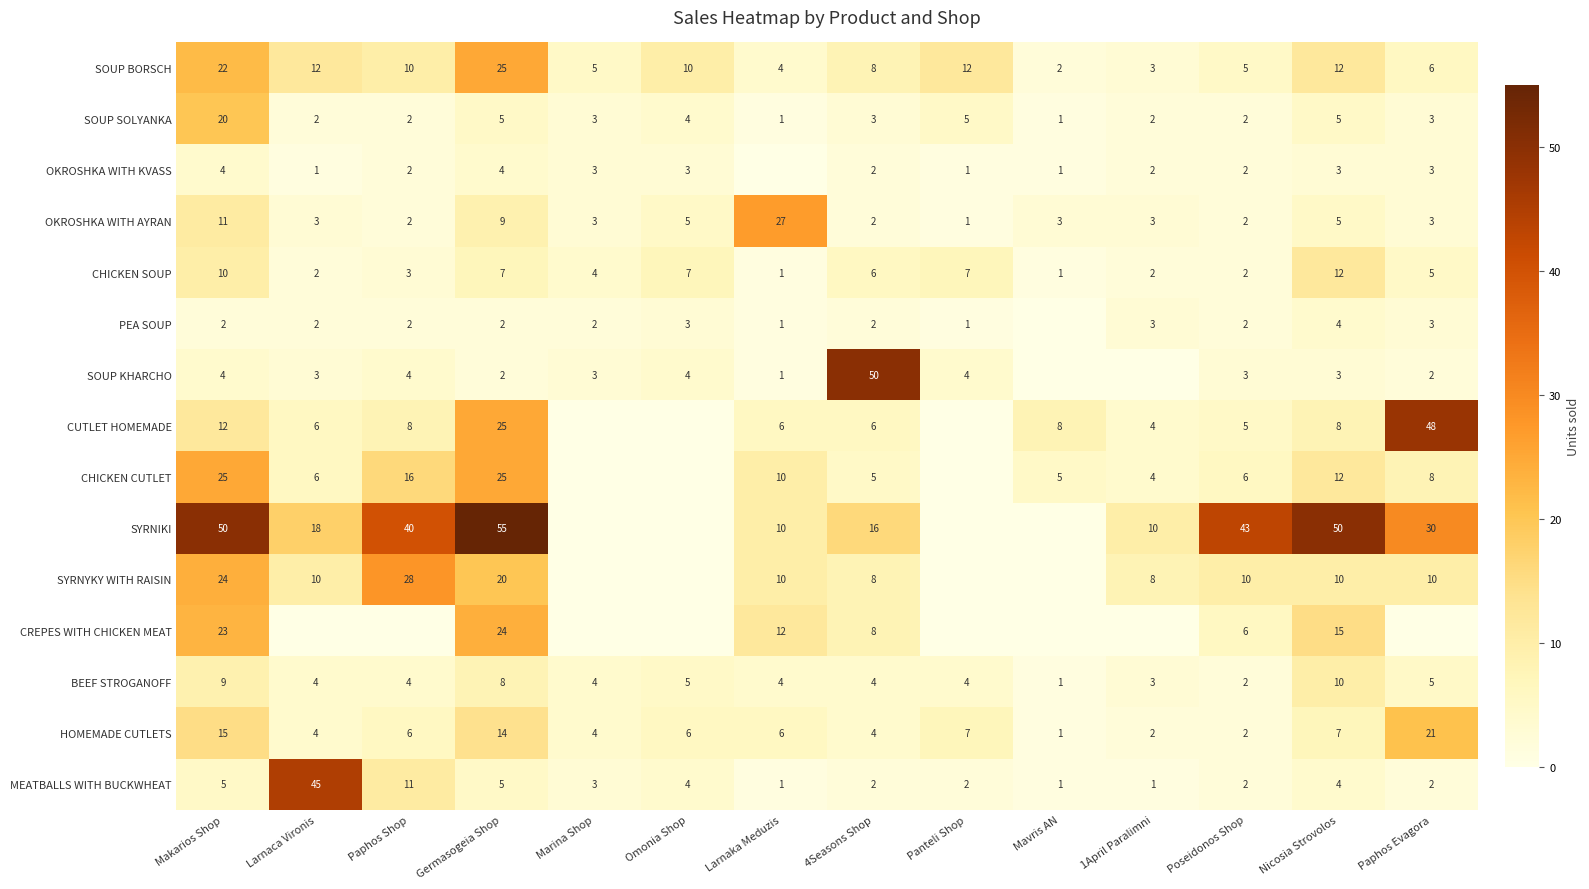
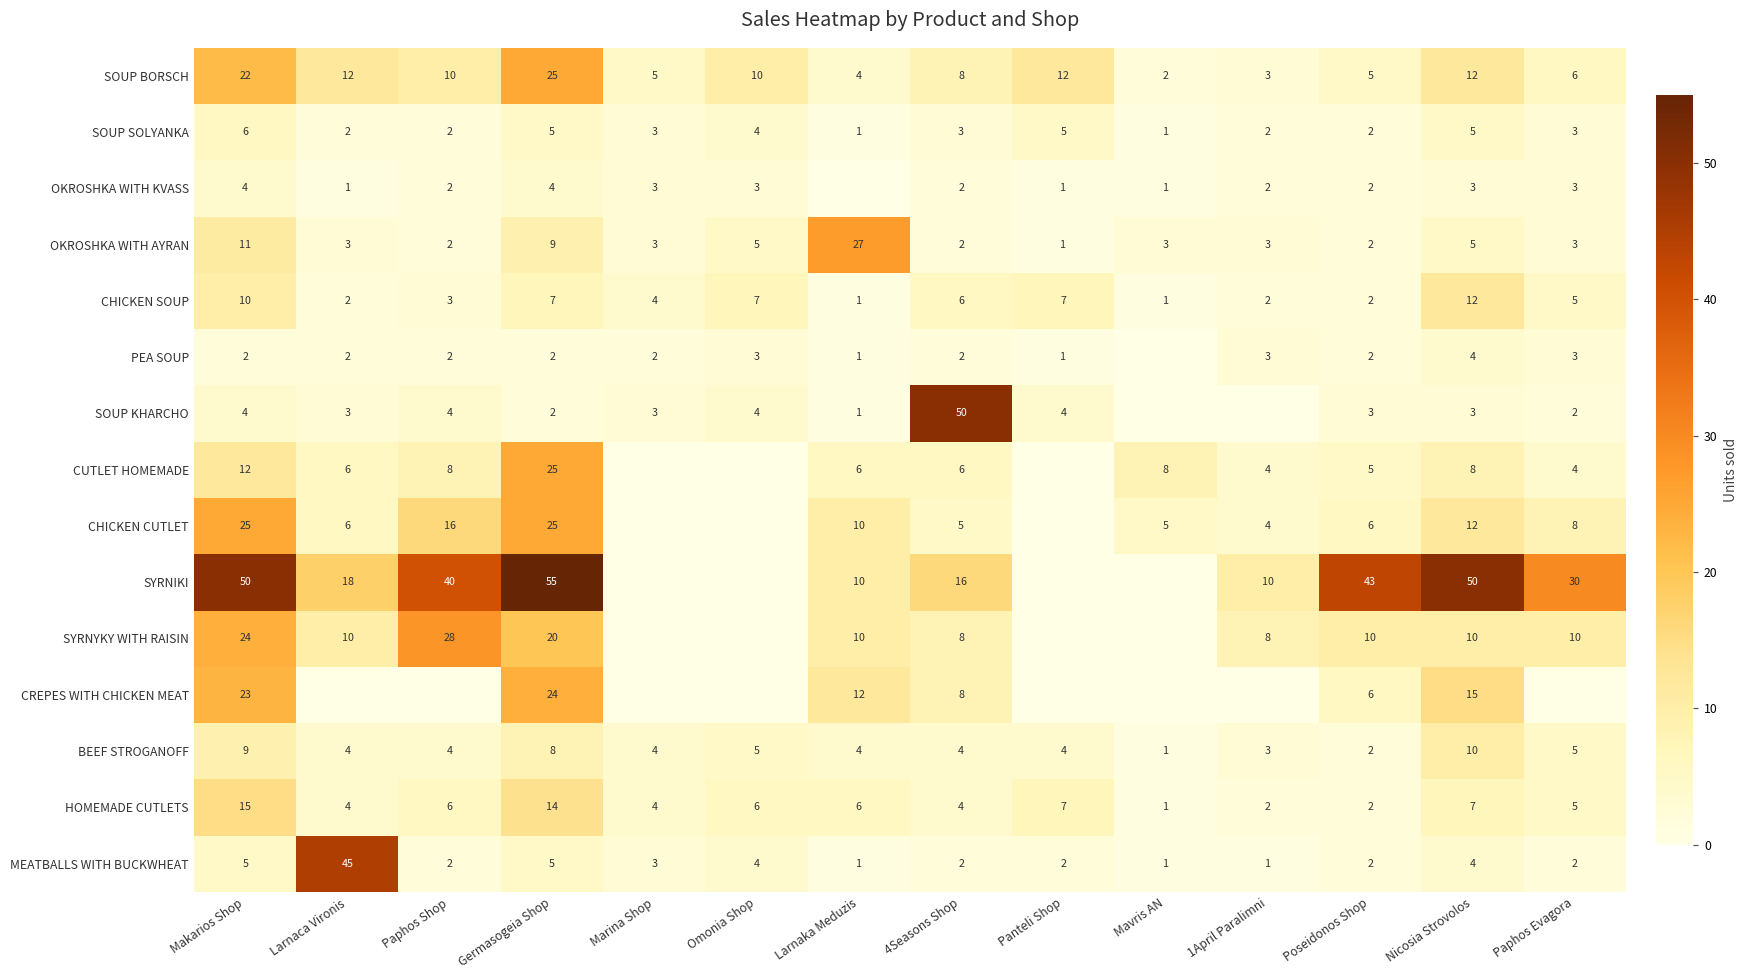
  {
    "SOUP BORSCH": {
      "Makarios Shop": 22,
      "Larnaca Vironis": 12,
      "Paphos Shop": 10,
      "Germasogeia Shop": 25,
      "Marina Shop": 5,
      "Omonia Shop": 10,
      "Larnaka Meduzis": 4,
      "4Seasons Shop": 8,
      "Panteli Shop": 12,
      "Mavris AN": 2,
      "1April Paralimni": 3,
      "Poseidonos Shop": 5,
      "Nicosia Strovolos": 12,
      "Paphos Evagora": 6
    },
    "SOUP SOLYANKA": {
-     "Makarios Shop": 20,
+     "Makarios Shop": 6,
      "Larnaca Vironis": 2,
      "Paphos Shop": 2,
      "Germasogeia Shop": 5,
      "Marina Shop": 3,
      "Omonia Shop": 4,
      "Larnaka Meduzis": 1,
      "4Seasons Shop": 3,
      "Panteli Shop": 5,
      "Mavris AN": 1,
      "1April Paralimni": 2,
      "Poseidonos Shop": 2,
      "Nicosia Strovolos": 5,
      "Paphos Evagora": 3
    },
    "OKROSHKA WITH KVASS": {
      "Makarios Shop": 4,
      "Larnaca Vironis": 1,
      "Paphos Shop": 2,
      "Germasogeia Shop": 4,
      "Marina Shop": 3,
      "Omonia Shop": 3,
      "4Seasons Shop": 2,
      "Panteli Shop": 1,
      "Mavris AN": 1,
      "1April Paralimni": 2,
      "Poseidonos Shop": 2,
      "Nicosia Strovolos": 3,
      "Paphos Evagora": 3
    },
    "OKROSHKA WITH AYRAN": {
      "Makarios Shop": 11,
      "Larnaca Vironis": 3,
      "Paphos Shop": 2,
      "Germasogeia Shop": 9,
      "Marina Shop": 3,
      "Omonia Shop": 5,
      "Larnaka Meduzis": 27,
      "4Seasons Shop": 2,
      "Panteli Shop": 1,
      "Mavris AN": 3,
      "1April Paralimni": 3,
      "Poseidonos Shop": 2,
      "Nicosia Strovolos": 5,
      "Paphos Evagora": 3
    },
    "CHICKEN SOUP": {
      "Makarios Shop": 10,
      "Larnaca Vironis": 2,
      "Paphos Shop": 3,
      "Germasogeia Shop": 7,
      "Marina Shop": 4,
      "Omonia Shop": 7,
      "Larnaka Meduzis": 1,
      "4Seasons Shop": 6,
      "Panteli Shop": 7,
      "Mavris AN": 1,
      "1April Paralimni": 2,
      "Poseidonos Shop": 2,
      "Nicosia Strovolos": 12,
      "Paphos Evagora": 5
    },
    "PEA SOUP": {
      "Makarios Shop": 2,
      "Larnaca Vironis": 2,
      "Paphos Shop": 2,
      "Germasogeia Shop": 2,
      "Marina Shop": 2,
      "Omonia Shop": 3,
      "Larnaka Meduzis": 1,
      "4Seasons Shop": 2,
      "Panteli Shop": 1,
      "1April Paralimni": 3,
      "Poseidonos Shop": 2,
      "Nicosia Strovolos": 4,
      "Paphos Evagora": 3
    },
    "SOUP KHARCHO": {
      "Makarios Shop": 4,
      "Larnaca Vironis": 3,
      "Paphos Shop": 4,
      "Germasogeia Shop": 2,
      "Marina Shop": 3,
      "Omonia Shop": 4,
      "Larnaka Meduzis": 1,
      "4Seasons Shop": 50,
      "Panteli Shop": 4,
      "Poseidonos Shop": 3,
      "Nicosia Strovolos": 3,
      "Paphos Evagora": 2
    },
    "CUTLET HOMEMADE": {
      "Makarios Shop": 12,
      "Larnaca Vironis": 6,
      "Paphos Shop": 8,
      "Germasogeia Shop": 25,
      "Larnaka Meduzis": 6,
      "4Seasons Shop": 6,
      "Mavris AN": 8,
      "1April Paralimni": 4,
      "Poseidonos Shop": 5,
      "Nicosia Strovolos": 8,
-     "Paphos Evagora": 48
+     "Paphos Evagora": 4
    },
    "CHICKEN CUTLET": {
      "Makarios Shop": 25,
      "Larnaca Vironis": 6,
      "Paphos Shop": 16,
      "Germasogeia Shop": 25,
      "Larnaka Meduzis": 10,
      "4Seasons Shop": 5,
      "Mavris AN": 5,
      "1April Paralimni": 4,
      "Poseidonos Shop": 6,
      "Nicosia Strovolos": 12,
      "Paphos Evagora": 8
    },
    "SYRNIKI": {
      "Makarios Shop": 50,
      "Larnaca Vironis": 18,
      "Paphos Shop": 40,
      "Germasogeia Shop": 55,
      "Larnaka Meduzis": 10,
      "4Seasons Shop": 16,
      "1April Paralimni": 10,
      "Poseidonos Shop": 43,
      "Nicosia Strovolos": 50,
      "Paphos Evagora": 30
    },
    "SYRNYKY WITH RAISIN": {
      "Makarios Shop": 24,
      "Larnaca Vironis": 10,
      "Paphos Shop": 28,
      "Germasogeia Shop": 20,
      "Larnaka Meduzis": 10,
      "4Seasons Shop": 8,
      "1April Paralimni": 8,
      "Poseidonos Shop": 10,
      "Nicosia Strovolos": 10,
      "Paphos Evagora": 10
    },
    "CREPES WITH CHICKEN MEAT": {
      "Makarios Shop": 23,
      "Germasogeia Shop": 24,
      "Larnaka Meduzis": 12,
      "4Seasons Shop": 8,
      "Poseidonos Shop": 6,
      "Nicosia Strovolos": 15
    },
    "BEEF STROGANOFF": {
      "Makarios Shop": 9,
      "Larnaca Vironis": 4,
      "Paphos Shop": 4,
      "Germasogeia Shop": 8,
      "Marina Shop": 4,
      "Omonia Shop": 5,
      "Larnaka Meduzis": 4,
      "4Seasons Shop": 4,
      "Panteli Shop": 4,
      "Mavris AN": 1,
      "1April Paralimni": 3,
      "Poseidonos Shop": 2,
      "Nicosia Strovolos": 10,
      "Paphos Evagora": 5
    },
    "HOMEMADE CUTLETS": {
      "Makarios Shop": 15,
      "Larnaca Vironis": 4,
      "Paphos Shop": 6,
      "Germasogeia Shop": 14,
      "Marina Shop": 4,
      "Omonia Shop": 6,
      "Larnaka Meduzis": 6,
      "4Seasons Shop": 4,
      "Panteli Shop": 7,
      "Mavris AN": 1,
      "1April Paralimni": 2,
      "Poseidonos Shop": 2,
      "Nicosia Strovolos": 7,
-     "Paphos Evagora": 21
+     "Paphos Evagora": 5
    },
    "MEATBALLS WITH BUCKWHEAT": {
      "Makarios Shop": 5,
      "Larnaca Vironis": 45,
-     "Paphos Shop": 11,
+     "Paphos Shop": 2,
      "Germasogeia Shop": 5,
      "Marina Shop": 3,
      "Omonia Shop": 4,
      "Larnaka Meduzis": 1,
      "4Seasons Shop": 2,
      "Panteli Shop": 2,
      "Mavris AN": 1,
      "1April Paralimni": 1,
      "Poseidonos Shop": 2,
      "Nicosia Strovolos": 4,
      "Paphos Evagora": 2
    }
  }
